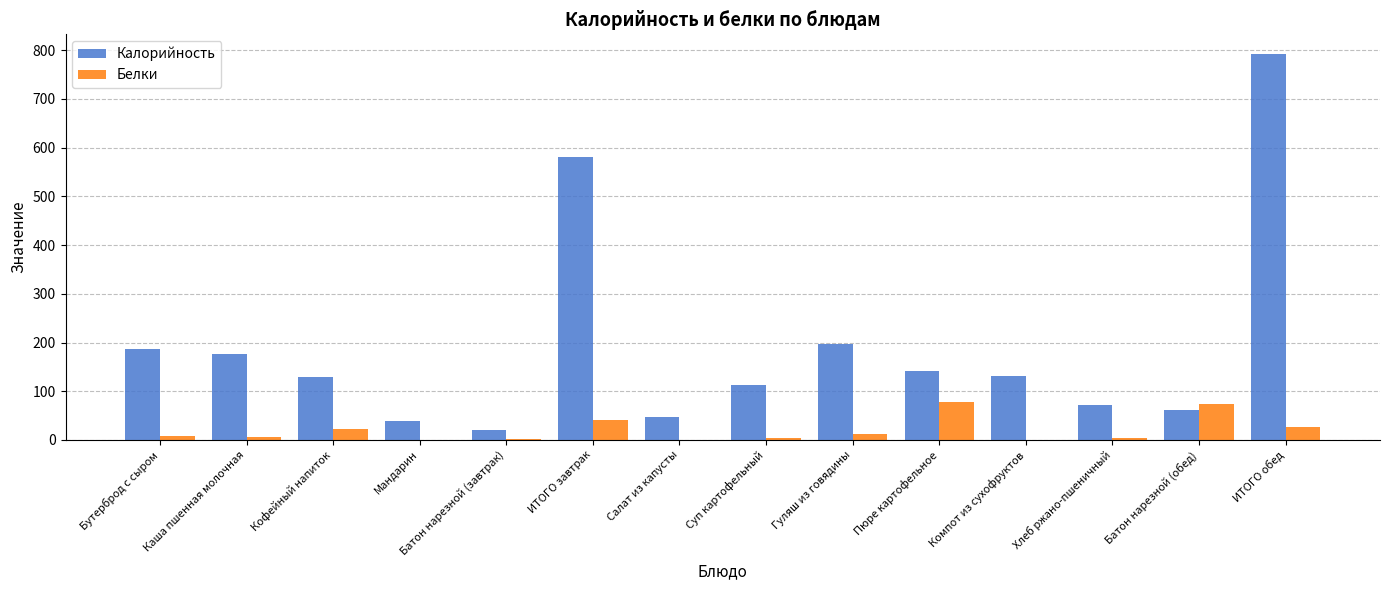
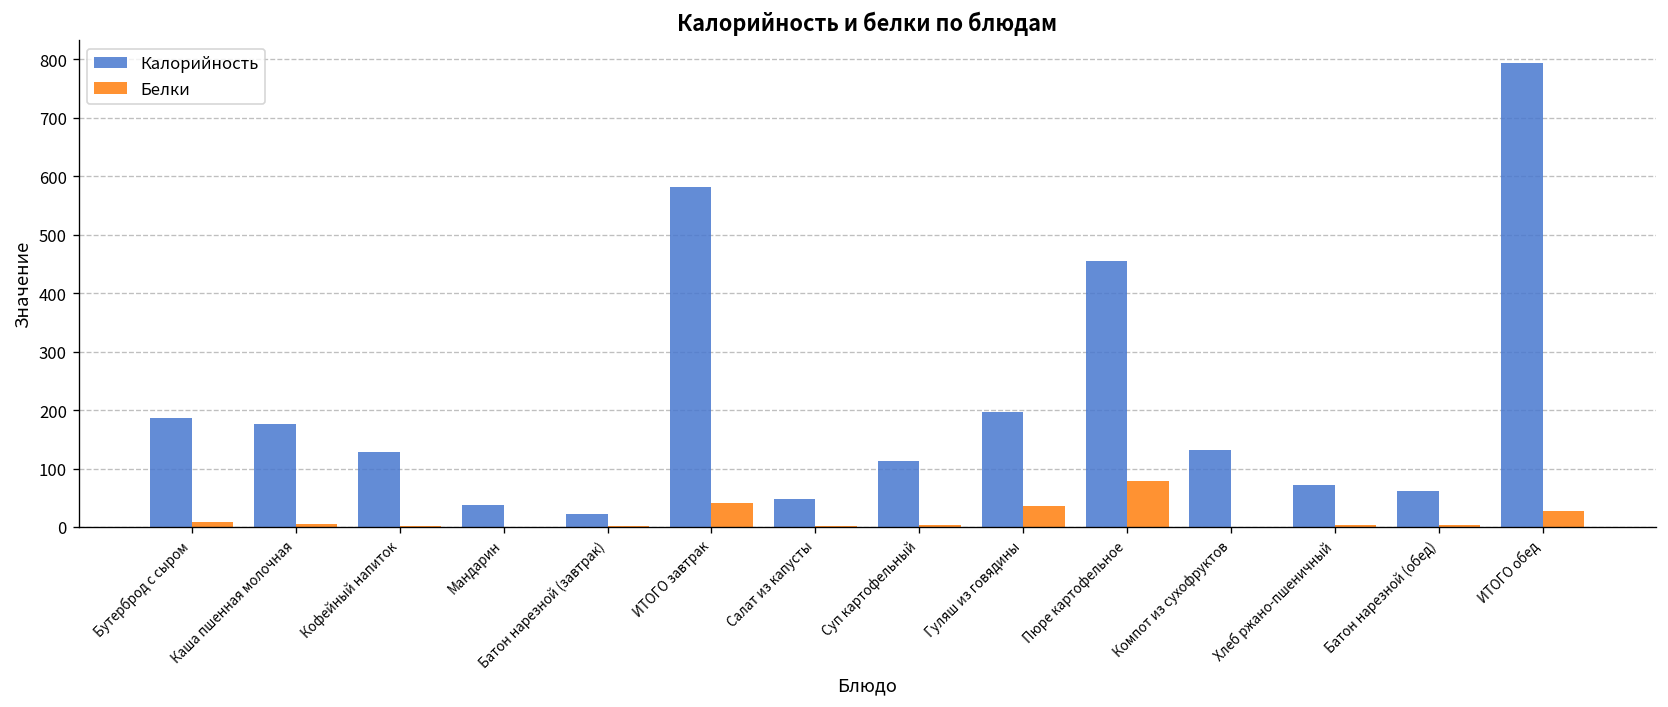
  {
    "Калорийность": {
      "Бутерброд с сыром": 190,
      "Каша пшенная молочная": 180,
      "Кофейный напиток": 130,
      "Мандарин": 40,
      "Батон нарезной (завтрак)": 20,
      "ИТОГО завтрак": 580,
      "Салат из капусты": 50,
      "Суп картофельный": 110,
      "Гуляш из говядины": 200,
-     "Пюре картофельное": 140,
+     "Пюре картофельное": 450,
      "Компот из сухофруктов": 130,
      "Хлеб ржано-пшеничный": 70,
      "Батон нарезной (обед)": 60,
      "ИТОГО обед": 790
    },
    "Белки": {
      "Бутерброд с сыром": 10,
      "Каша пшенная молочная": 10,
-     "Кофейный напиток": 20,
+     "Кофейный напиток": 0,
      "ИТОГО завтрак": 40,
-     "Гуляш из говядины": 10,
+     "Гуляш из говядины": 40,
      "Пюре картофельное": 80,
-     "Батон нарезной (обед)": 70,
+     "Батон нарезной (обед)": 0,
      "ИТОГО обед": 30
    }
  }
